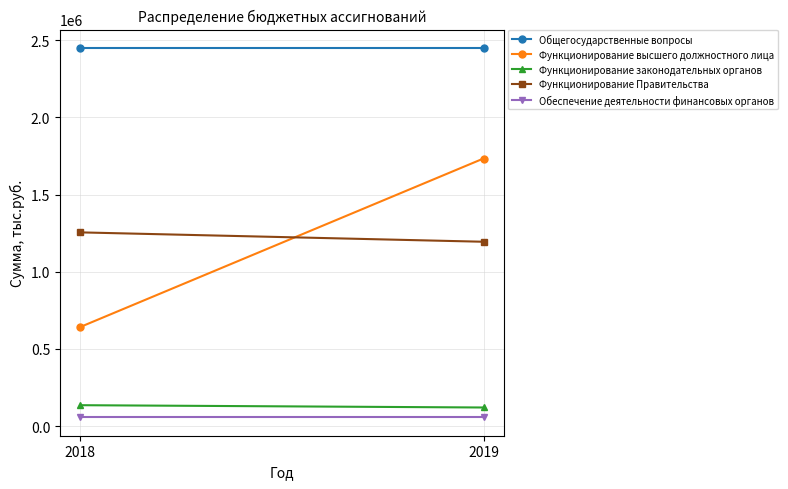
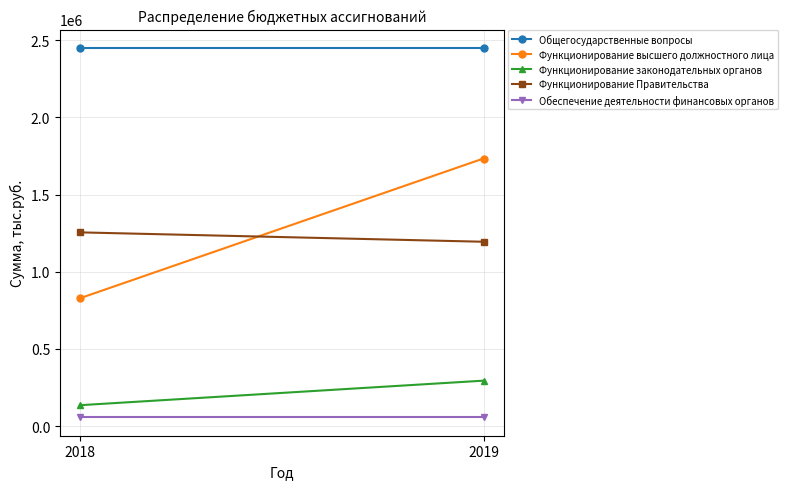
  {
    "Общегосударственные вопросы": {
      "2018": 2450000,
      "2019": 2450000
    },
    "Функционирование высшего должностного лица": {
-     "2018": 640000,
+     "2018": 830000,
      "2019": 1730000
    },
    "Функционирование законодательных органов": {
      "2018": 140000,
-     "2019": 120000
+     "2019": 290000
    },
    "Функционирование Правительства": {
      "2018": 1250000,
      "2019": 1190000
    },
    "Обеспечение деятельности финансовых органов": {
      "2018": 60000,
      "2019": 60000
    }
  }
